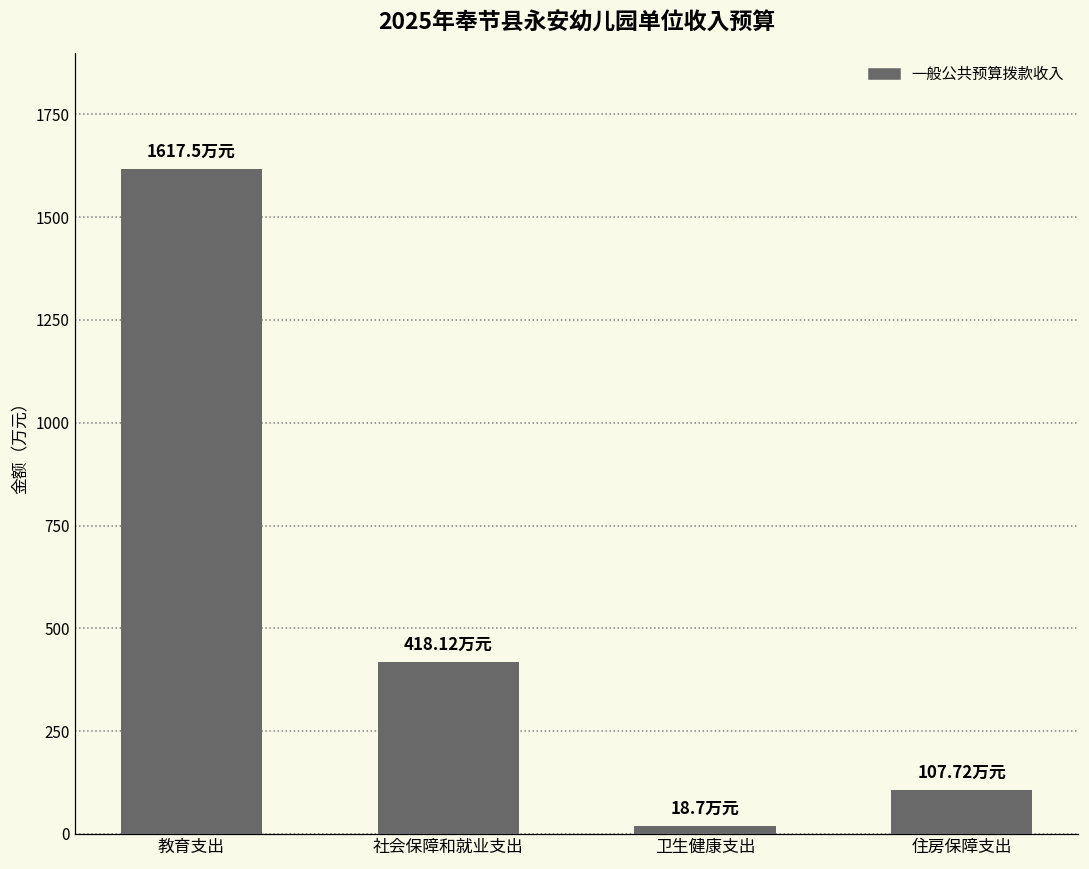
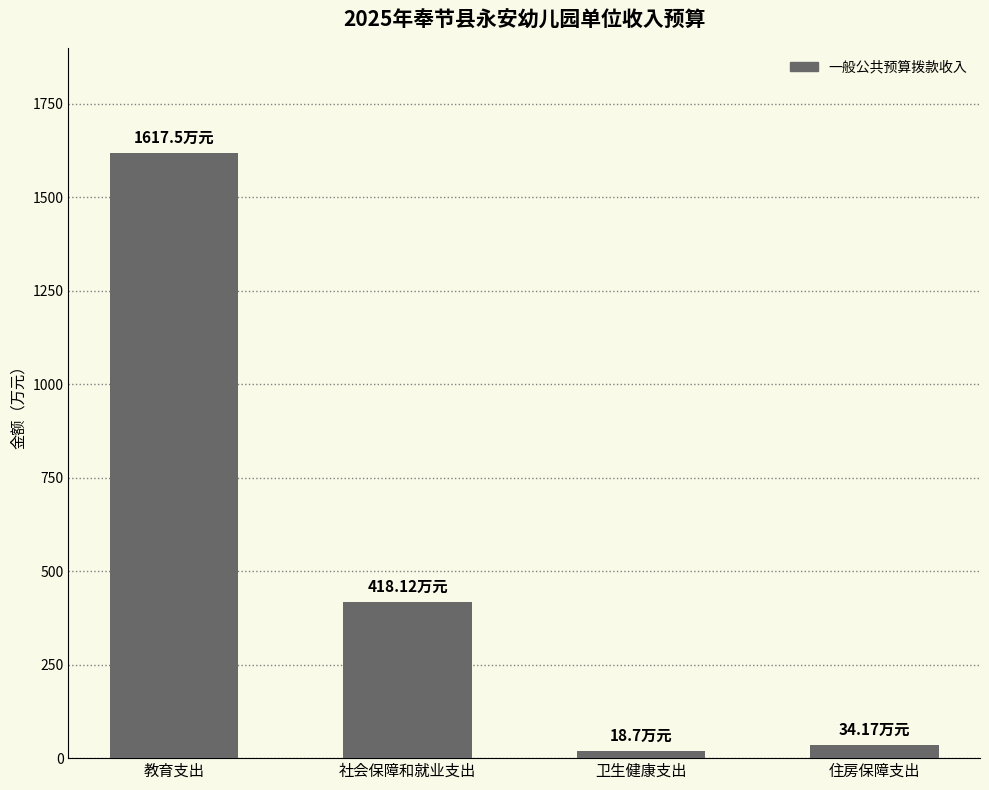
  {
    "教育支出": 1617.5,
    "社会保障和就业支出": 418.12,
    "卫生健康支出": 18.7,
-   "住房保障支出": 107.72
+   "住房保障支出": 34.17
  }
